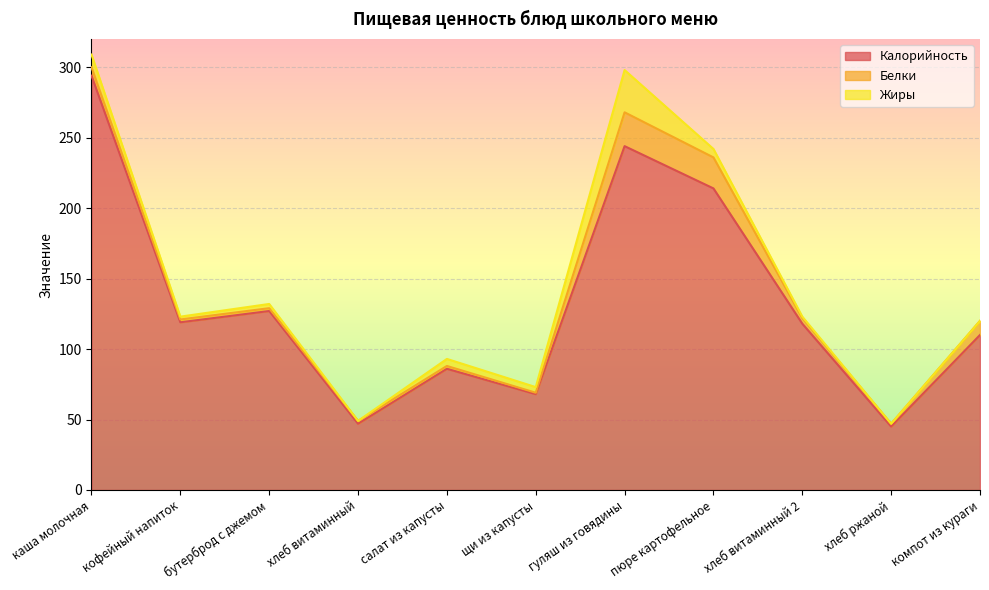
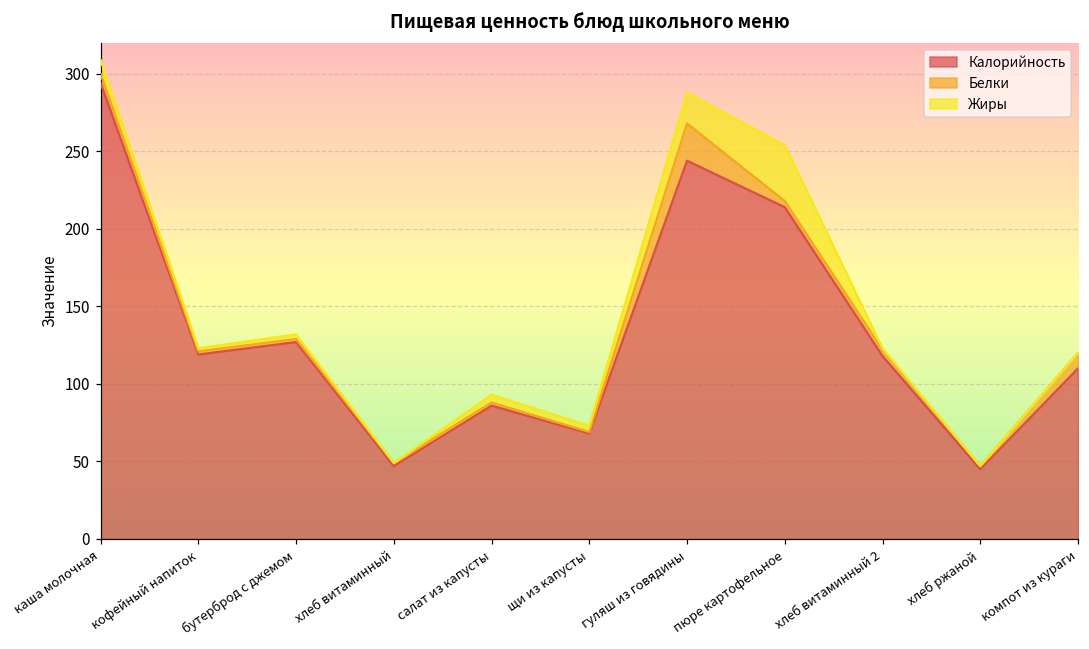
  {
    "Калорийность": {
      "каша молочная": 294,
      "кофейный напиток": 119,
      "бутерброд с джемом": 127,
      "хлеб витаминный": 47,
      "салат из капусты": 86,
      "гуляш из говядины": 244,
      "пюре картофельное": 214,
      "хлеб витаминный 2": 118,
      "хлеб ржаной": 45,
      "компот из кураги": 110
    },
    "Белки": {
      "каша молочная": 6,
      "кофейный напиток": 2,
      "бутерброд с джемом": 2,
      "салат из капусты": 2,
      "гуляш из говядины": 24,
-     "пюре картофельное": 22
+     "пюре картофельное": 4
    },
    "Жиры": {
      "каша молочная": 9,
      "кофейный напиток": 2,
      "бутерброд с джемом": 3,
      "салат из капусты": 5,
      "щи из капусты": 4,
-     "гуляш из говядины": 30,
-     "пюре картофельное": 6
+     "гуляш из говядины": 20,
+     "пюре картофельное": 36
    }
  }
